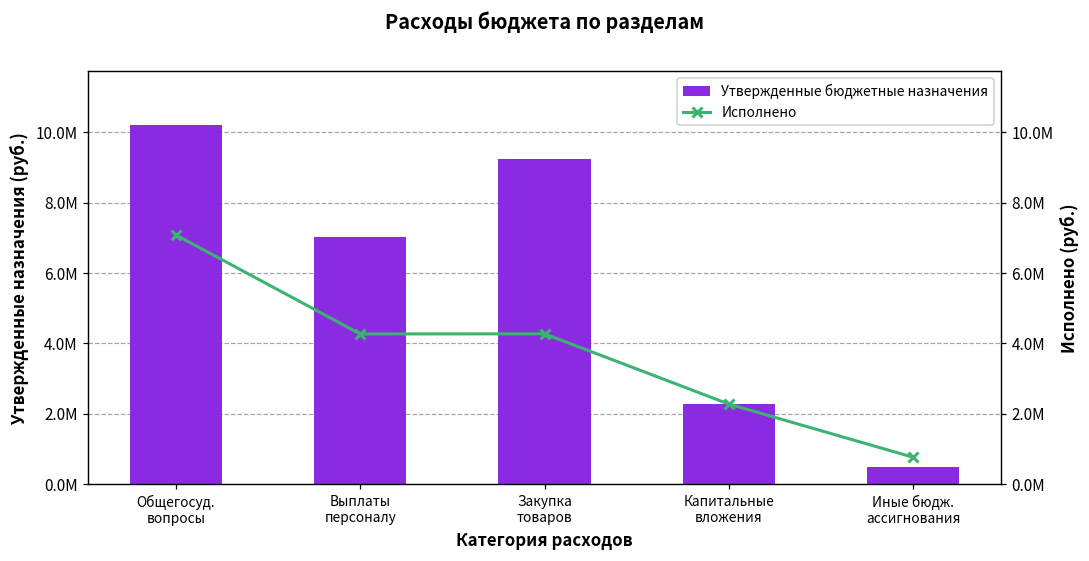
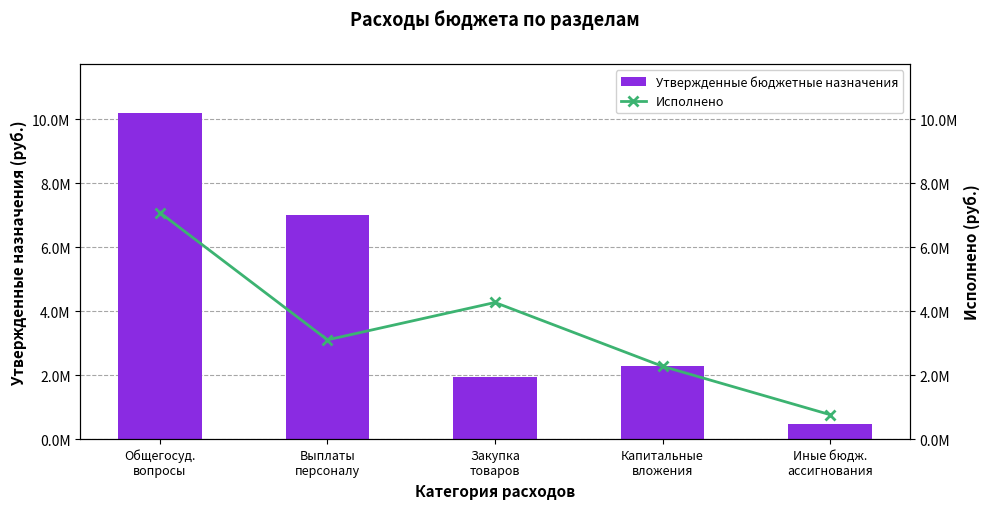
  {
    "Утвержденные бюджетные назначения": {
      "Общегосуд. вопросы": 10200000,
      "Выплаты персоналу": 7000000,
-     "Закупка товаров": 9200000,
+     "Закупка товаров": 1900000,
      "Капитальные вложения": 2300000,
      "Иные бюдж. ассигнования": 500000
    },
    "Исполнено": {
      "Общегосуд. вопросы": 7100000,
-     "Выплаты персоналу": 4300000,
+     "Выплаты персоналу": 3100000,
      "Закупка товаров": 4300000,
      "Капитальные вложения": 2300000,
      "Иные бюдж. ассигнования": 800000
    }
  }
